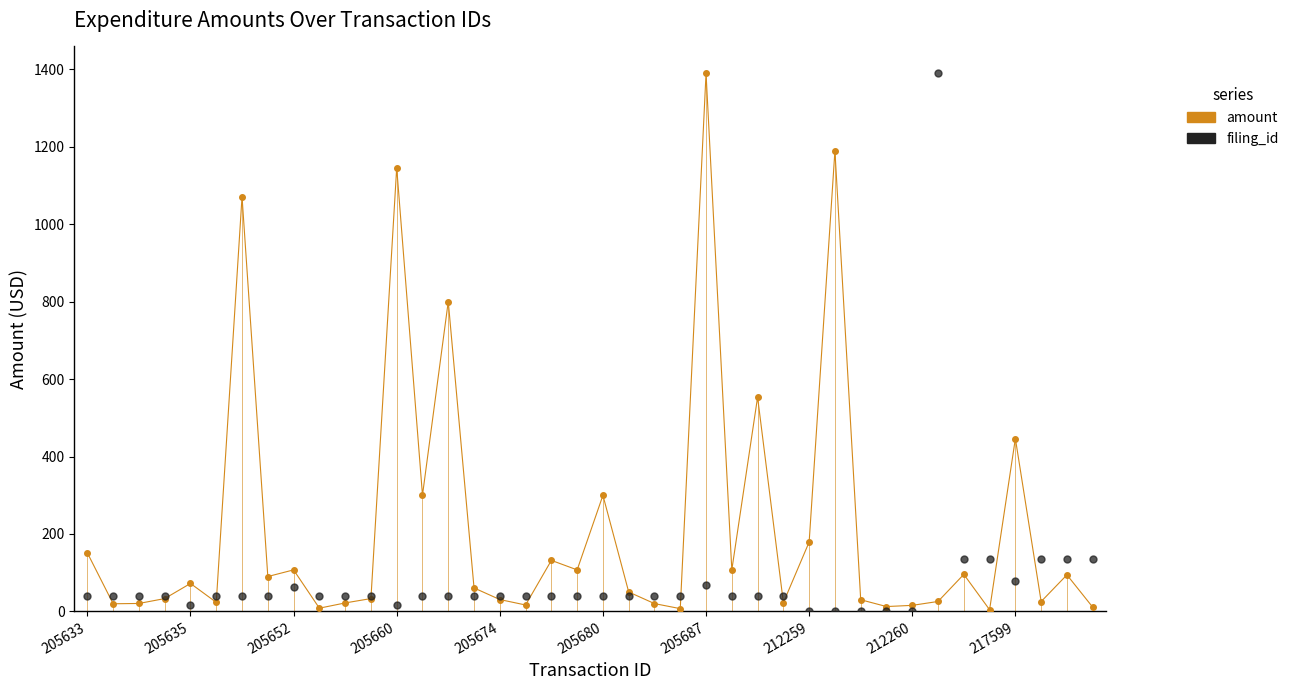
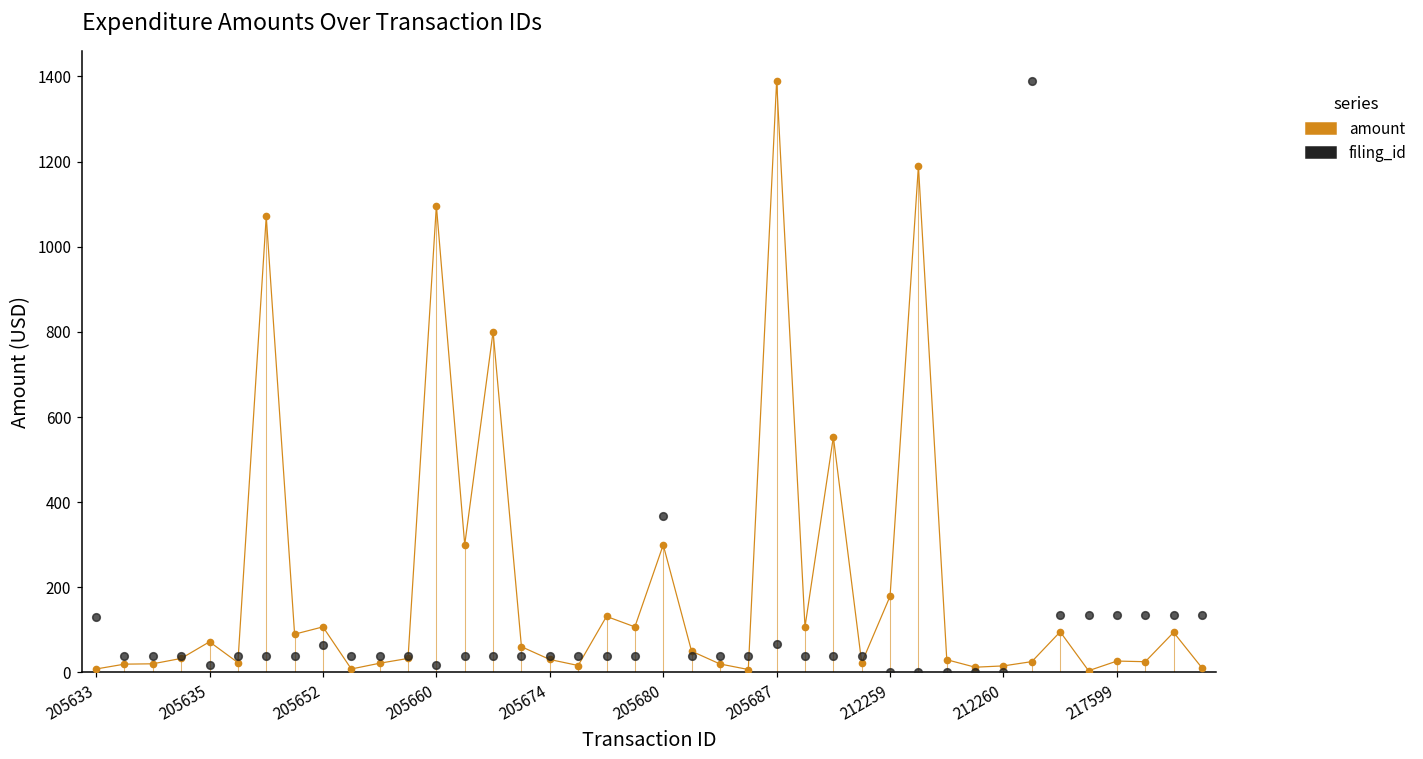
  {
    "amount": {
-     "205633": 150,
+     "205633": 10,
      "205635": 70,
      "205652": 110,
-     "205660": 1150,
+     "205660": 1100,
      "205674": 30,
      "205680": 300,
      "205687": 1390,
      "212259": 180,
      "212260": 20,
-     "217599": 450
+     "217599": 30
    },
    "filing_id": {
-     "205633": 40,
+     "205633": 130,
      "205635": 20,
      "205652": 60,
      "205660": 20,
      "205674": 40,
-     "205680": 40,
+     "205680": 370,
      "205687": 70,
      "212259": 0,
      "212260": 0,
-     "217599": 80
+     "217599": 130
    }
  }
